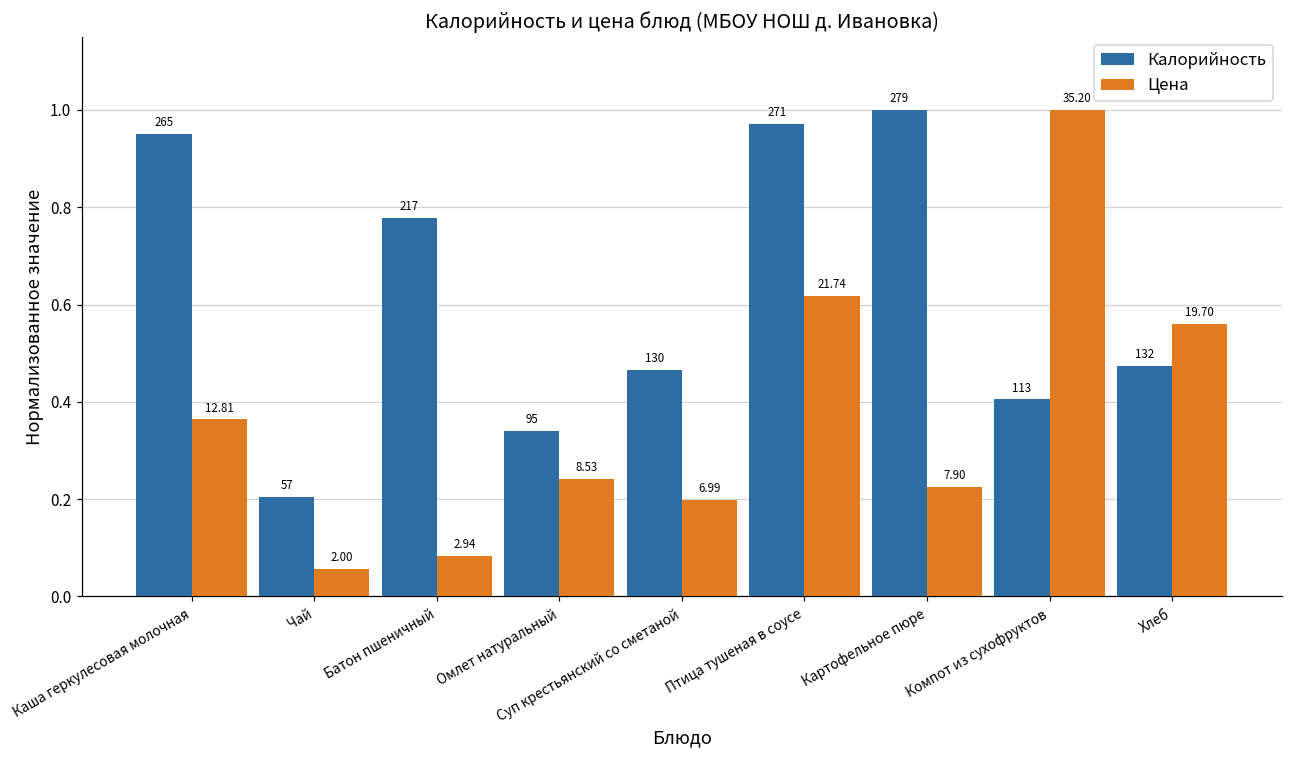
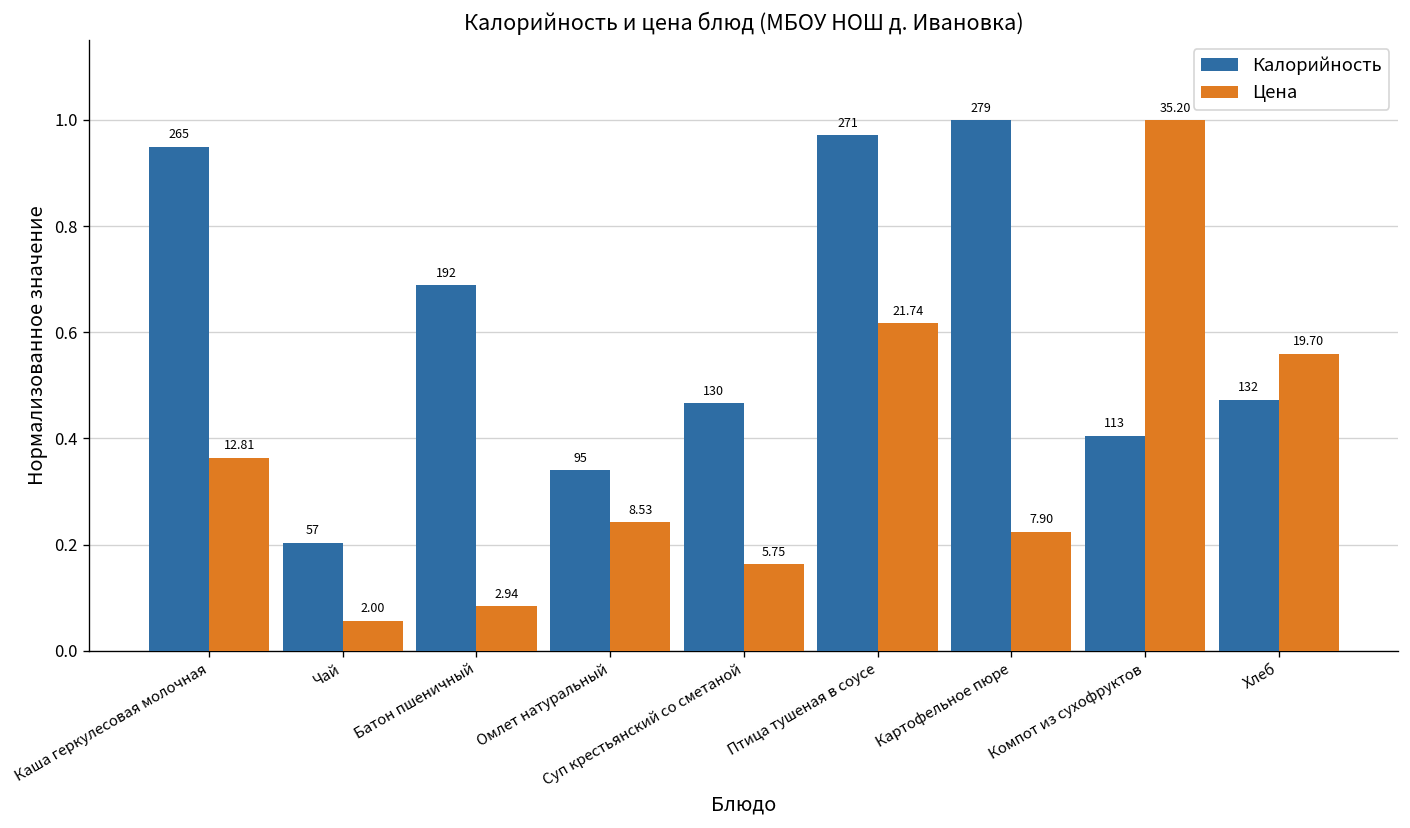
  {
    "Калорийность": {
-     "Батон пшеничный": 217
+     "Батон пшеничный": 192
    },
    "Цена": {
-     "Суп крестьянский со сметаной": 6.99
+     "Суп крестьянский со сметаной": 5.75
    }
  }
